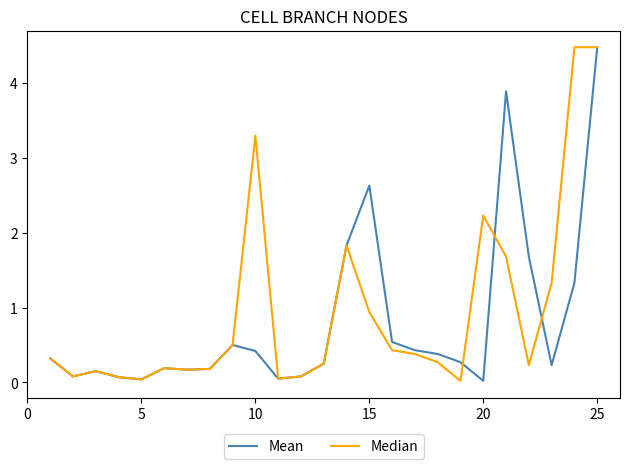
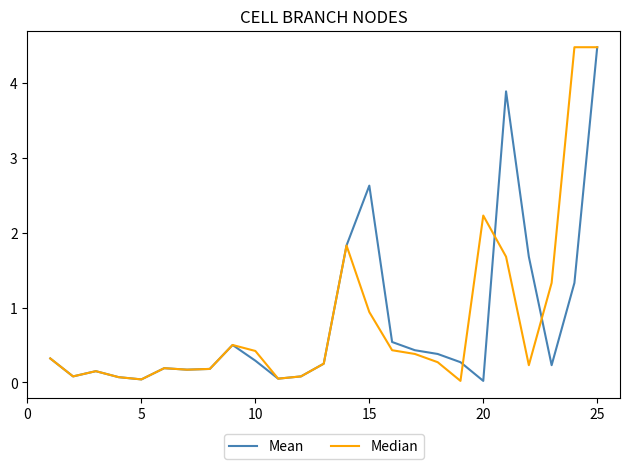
  {
    "Mean": {
-     "10": 0.4,
+     "10": 0.3,
      "15": 2.6,
      "20": 0.0
    },
    "Median": {
-     "10": 3.3,
+     "10": 0.4,
      "15": 0.9,
      "20": 2.2
    }
  }
